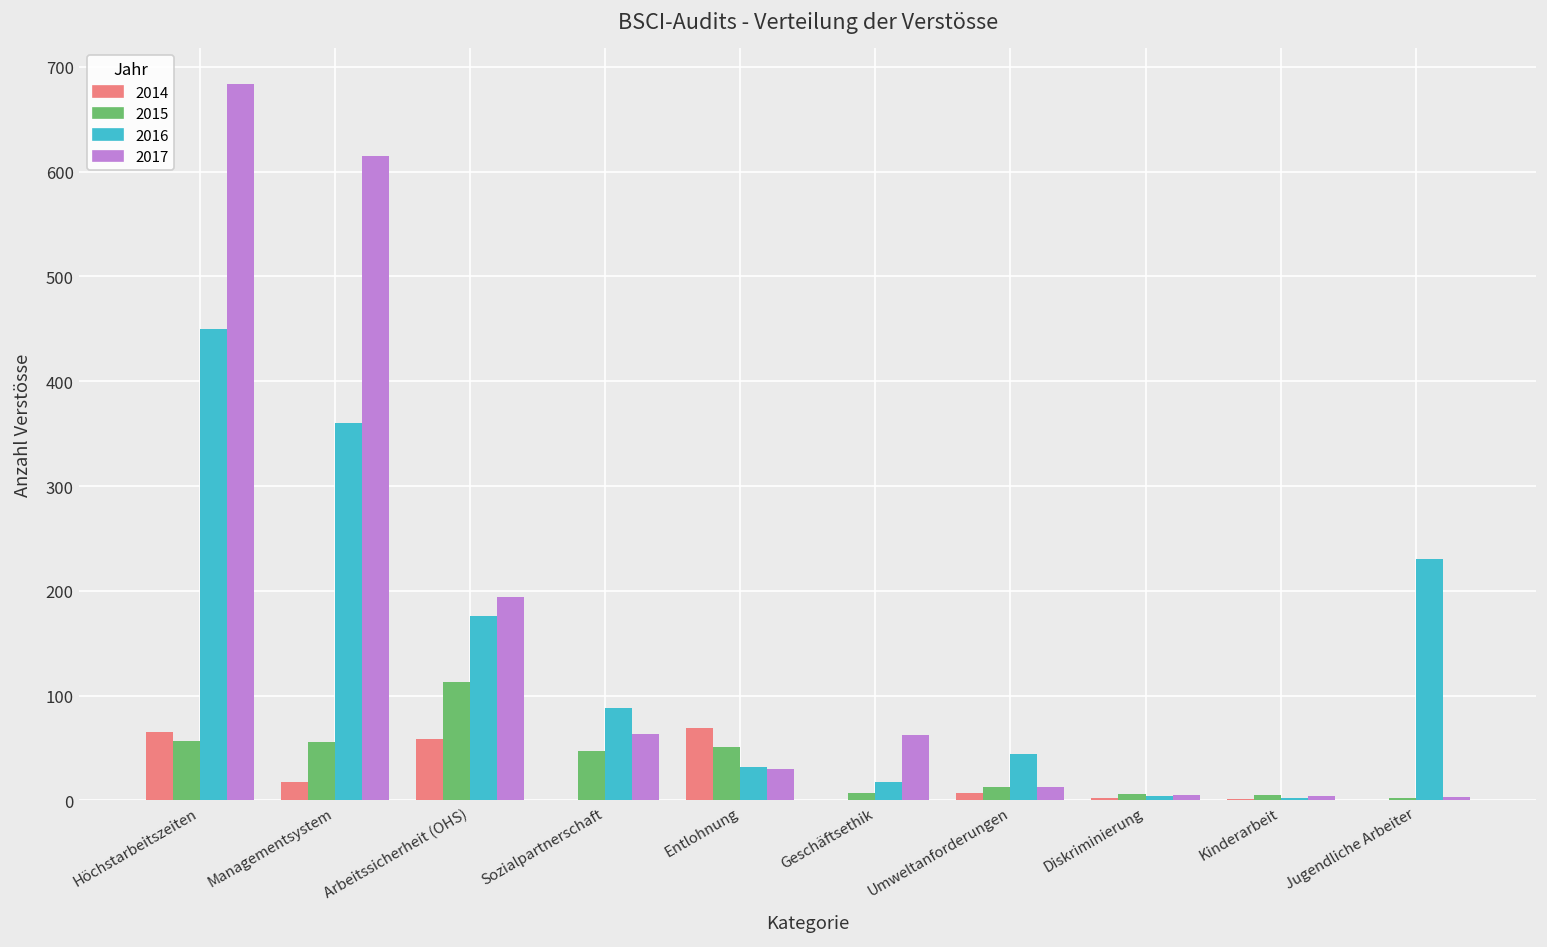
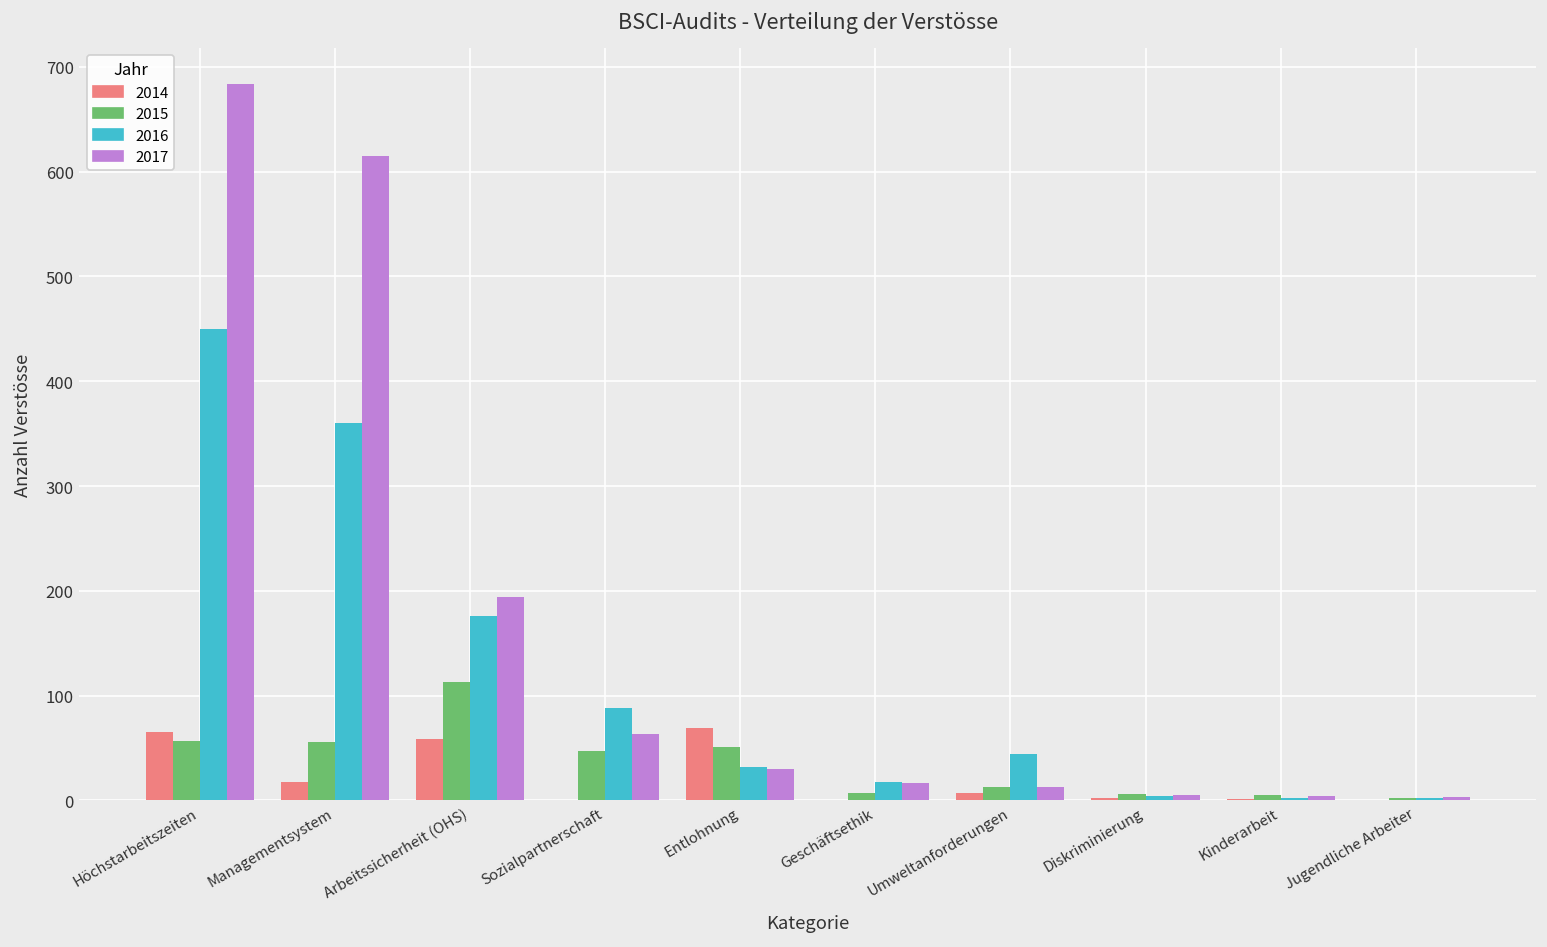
  {
    "2014": {
      "Höchstarbeitszeiten": 70,
      "Managementsystem": 20,
      "Arbeitssicherheit (OHS)": 60,
      "Sozialpartnerschaft": 0,
      "Entlohnung": 70,
      "Geschäftsethik": 0,
      "Umweltanforderungen": 10,
      "Jugendliche Arbeiter": 0
    },
    "2015": {
      "Höchstarbeitszeiten": 60,
      "Managementsystem": 60,
      "Arbeitssicherheit (OHS)": 110,
      "Sozialpartnerschaft": 50,
      "Entlohnung": 50,
      "Geschäftsethik": 10,
      "Umweltanforderungen": 10,
      "Diskriminierung": 10,
      "Kinderarbeit": 10
    },
    "2016": {
      "Höchstarbeitszeiten": 450,
      "Managementsystem": 360,
      "Arbeitssicherheit (OHS)": 180,
      "Sozialpartnerschaft": 90,
      "Entlohnung": 30,
      "Geschäftsethik": 20,
      "Umweltanforderungen": 40,
      "Diskriminierung": 0,
-     "Jugendliche Arbeiter": 230
+     "Jugendliche Arbeiter": 0
    },
    "2017": {
      "Höchstarbeitszeiten": 680,
      "Managementsystem": 620,
      "Arbeitssicherheit (OHS)": 190,
      "Sozialpartnerschaft": 60,
      "Entlohnung": 30,
-     "Geschäftsethik": 60,
+     "Geschäftsethik": 20,
      "Umweltanforderungen": 10,
      "Diskriminierung": 10,
      "Kinderarbeit": 0,
      "Jugendliche Arbeiter": 0
    }
  }
